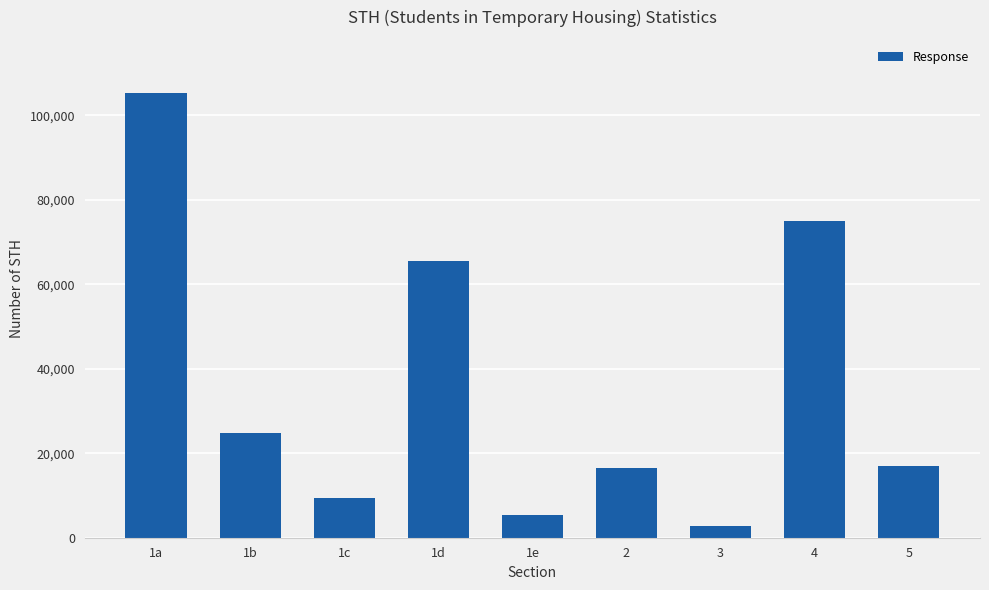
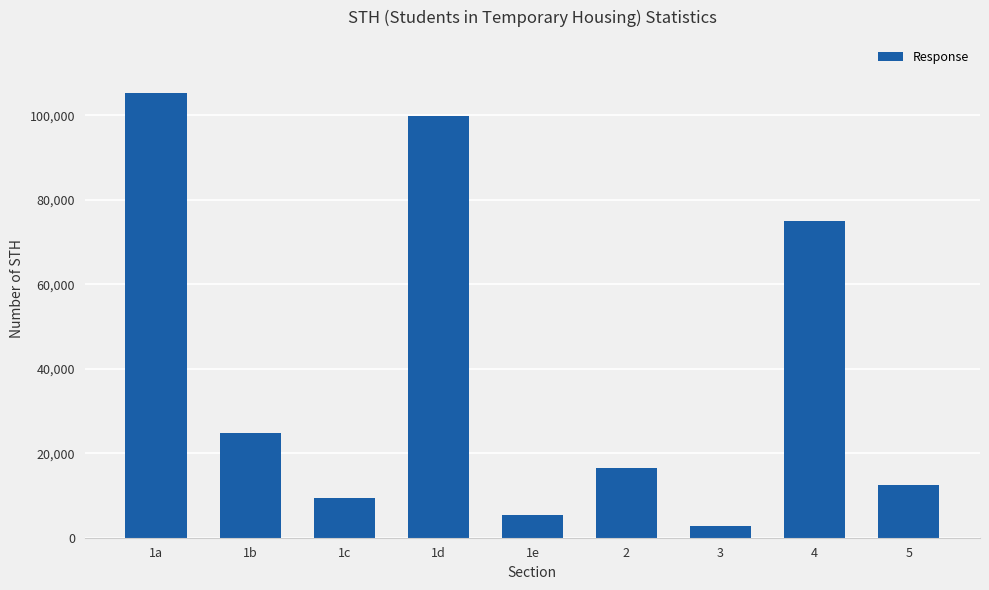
  {
    "1a": "105,000",
    "1b": "25,000",
    "1c": "9,000",
-   "1d": "66,000",
+   "1d": "100,000",
    "1e": "5,000",
    "2": "16,000",
    "3": "3,000",
    "4": "75,000",
-   "5": "17,000"
+   "5": "12,000"
  }
